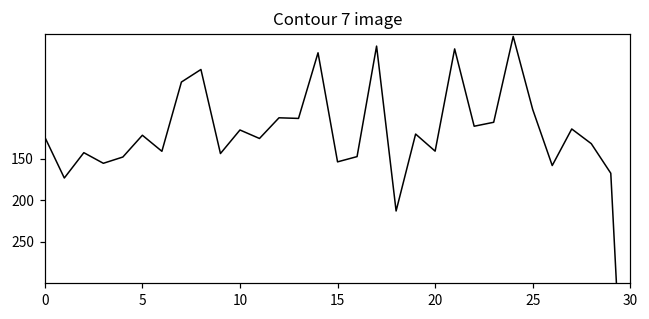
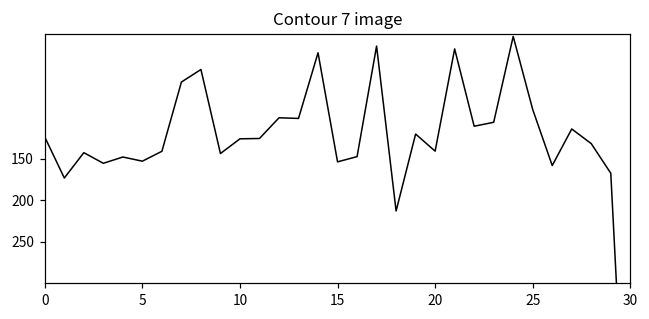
  {
    "0": 120,
-   "5": 120,
-   "10": 120,
+   "5": 150,
+   "10": 130,
    "15": 150,
    "20": 140,
    "25": 90
  }
